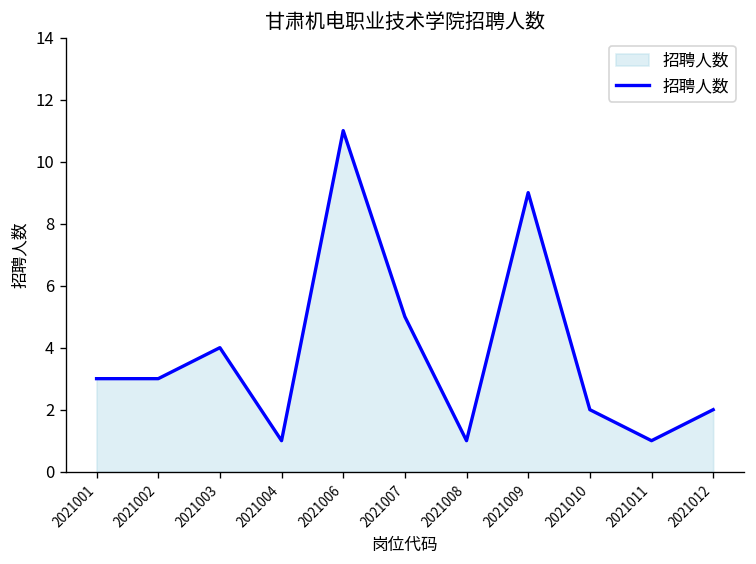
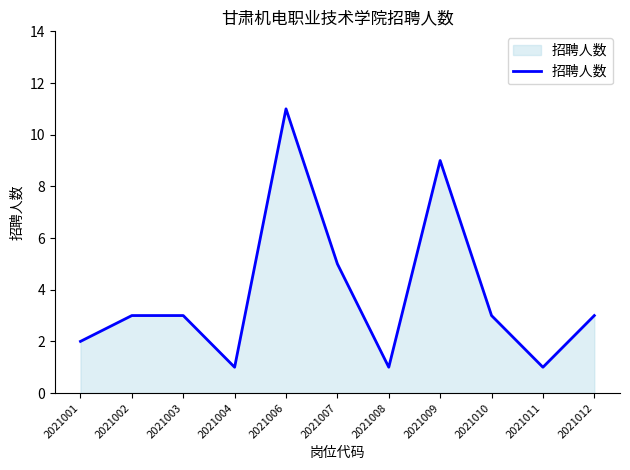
  {
-   "2021001": 3,
+   "2021001": 2,
    "2021002": 3,
-   "2021003": 4,
+   "2021003": 3,
    "2021004": 1,
    "2021006": 11,
    "2021007": 5,
    "2021008": 1,
    "2021009": 9,
-   "2021010": 2,
+   "2021010": 3,
    "2021011": 1,
-   "2021012": 2
+   "2021012": 3
  }
